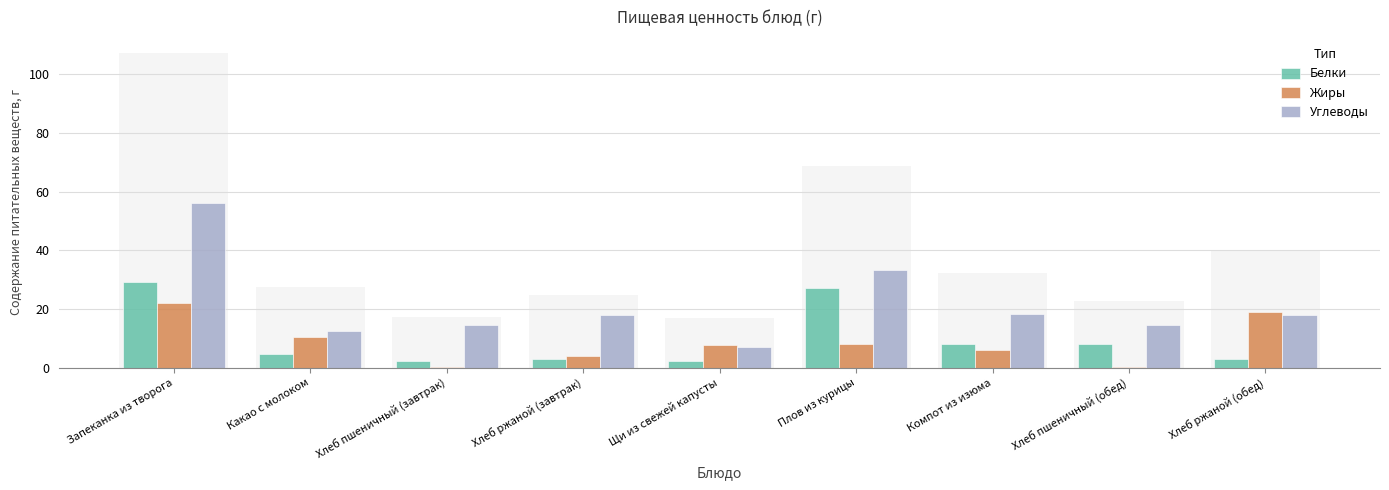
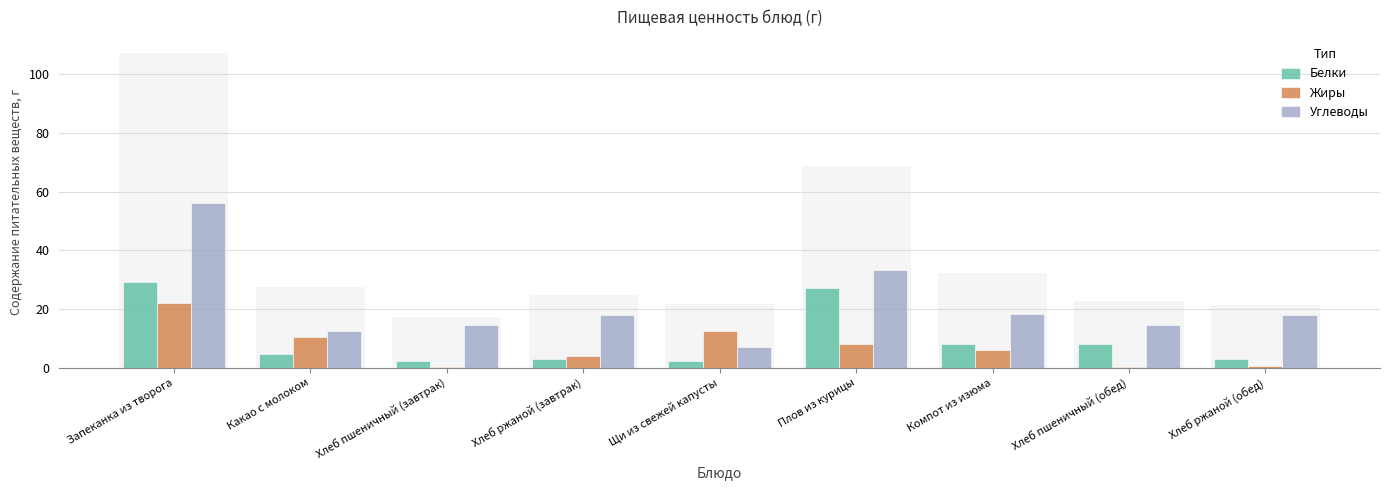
  {
    "Жиры": {
-     "Щи из свежей капусты": 8,
-     "Хлеб ржаной (обед)": 19
+     "Щи из свежей капусты": 13,
+     "Хлеб ржаной (обед)": 0
    }
  }
